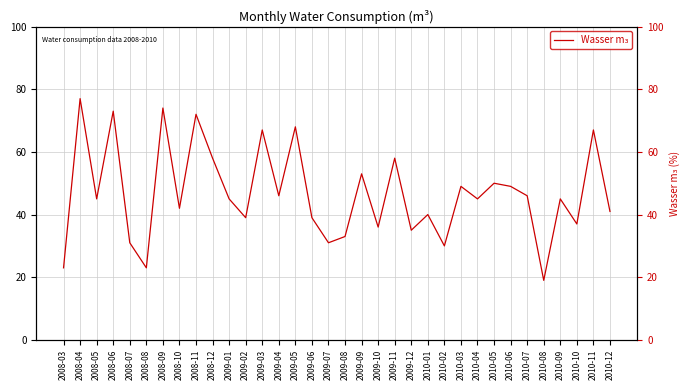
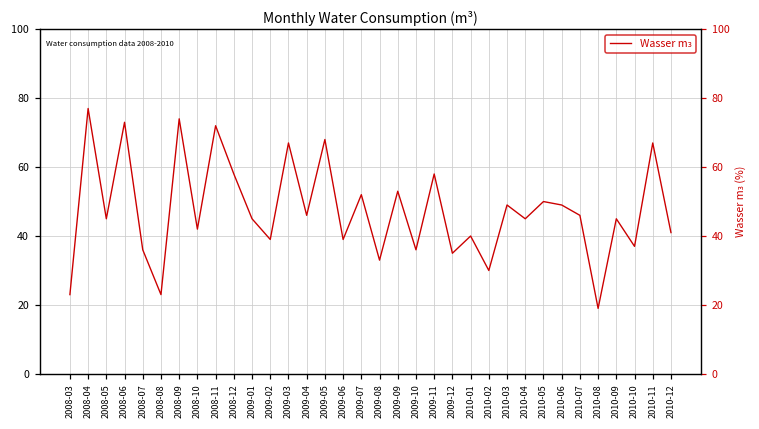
  {
    "2008-03": 23,
    "2008-04": 77,
    "2008-05": 45,
    "2008-06": 73,
-   "2008-07": 31,
+   "2008-07": 36,
    "2008-08": 23,
    "2008-09": 74,
    "2008-10": 42,
    "2008-11": 72,
    "2008-12": 58,
    "2009-01": 45,
    "2009-02": 39,
    "2009-03": 67,
    "2009-04": 46,
    "2009-05": 68,
    "2009-06": 39,
-   "2009-07": 31,
+   "2009-07": 52,
    "2009-08": 33,
    "2009-09": 53,
    "2009-10": 36,
    "2009-11": 58,
    "2009-12": 35,
    "2010-01": 40,
    "2010-02": 30,
    "2010-03": 49,
    "2010-04": 45,
    "2010-05": 50,
    "2010-06": 49,
    "2010-07": 46,
    "2010-08": 19,
    "2010-09": 45,
    "2010-10": 37,
    "2010-11": 67,
    "2010-12": 41
  }
